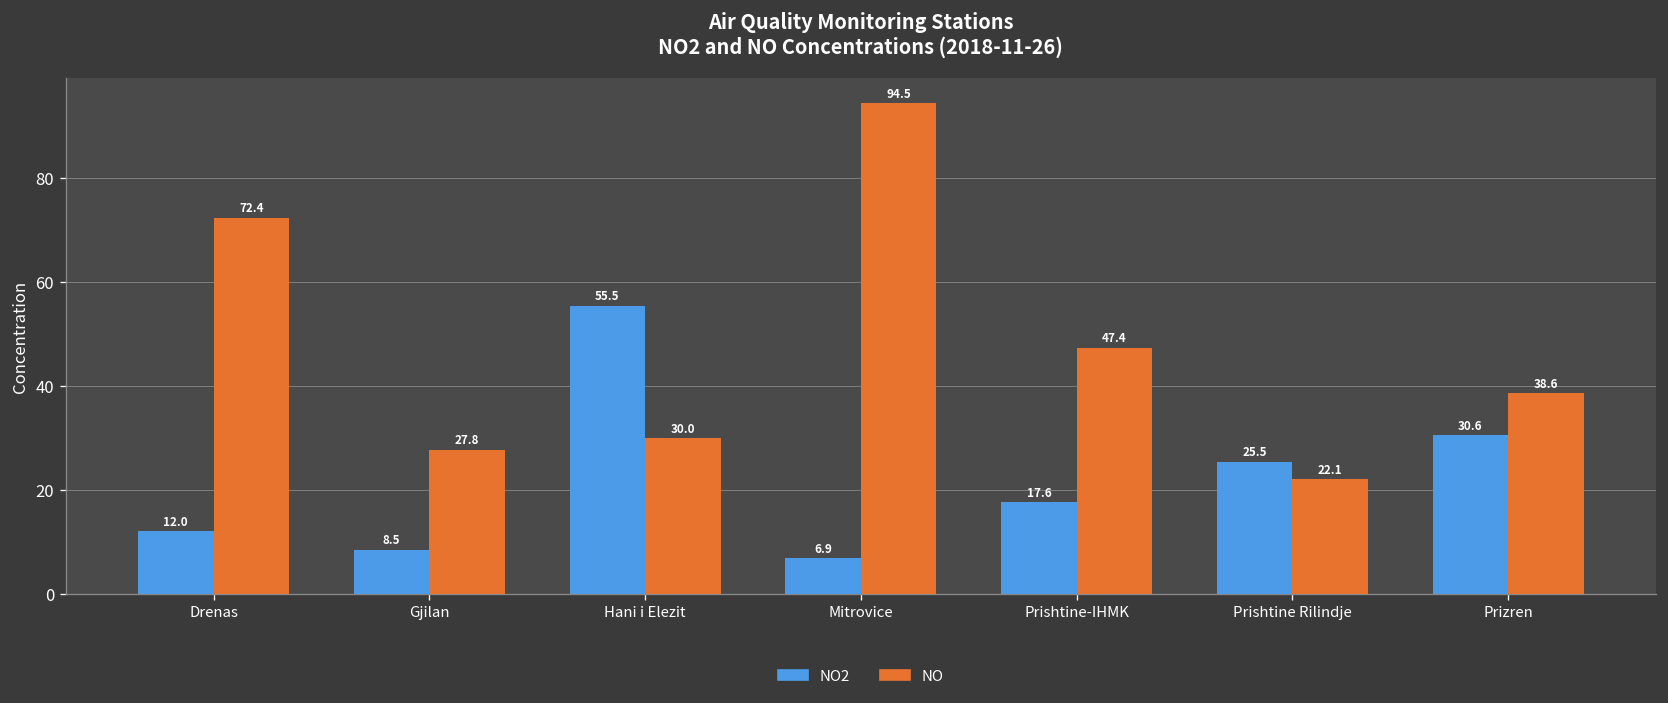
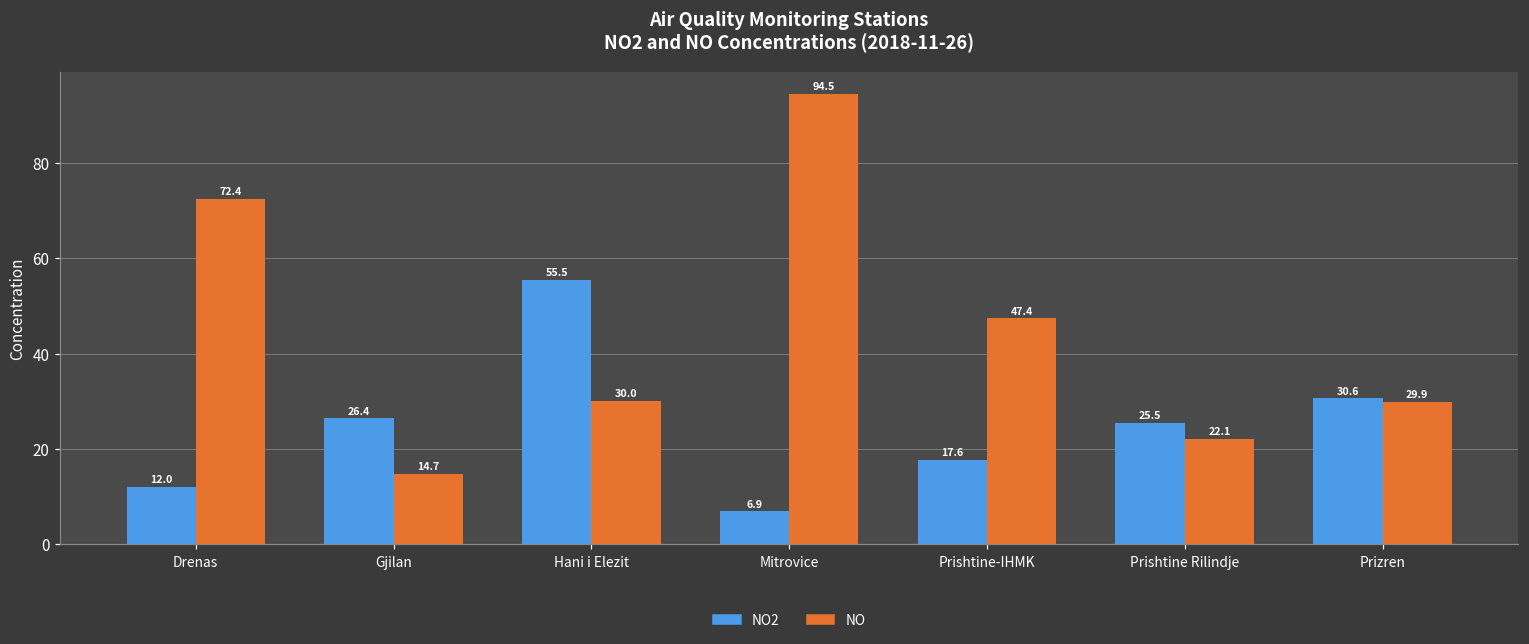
  {
    "NO2": {
      "Drenas": 12.0,
-     "Gjilan": 8.5,
+     "Gjilan": 26.4,
      "Hani i Elezit": 55.5,
      "Mitrovice": 6.9,
      "Prishtine-IHMK": 17.6,
      "Prishtine Rilindje": 25.5,
      "Prizren": 30.6
    },
    "NO": {
      "Drenas": 72.4,
-     "Gjilan": 27.8,
+     "Gjilan": 14.7,
      "Hani i Elezit": 30.0,
      "Mitrovice": 94.5,
      "Prishtine-IHMK": 47.4,
      "Prishtine Rilindje": 22.1,
-     "Prizren": 38.6
+     "Prizren": 29.9
    }
  }
